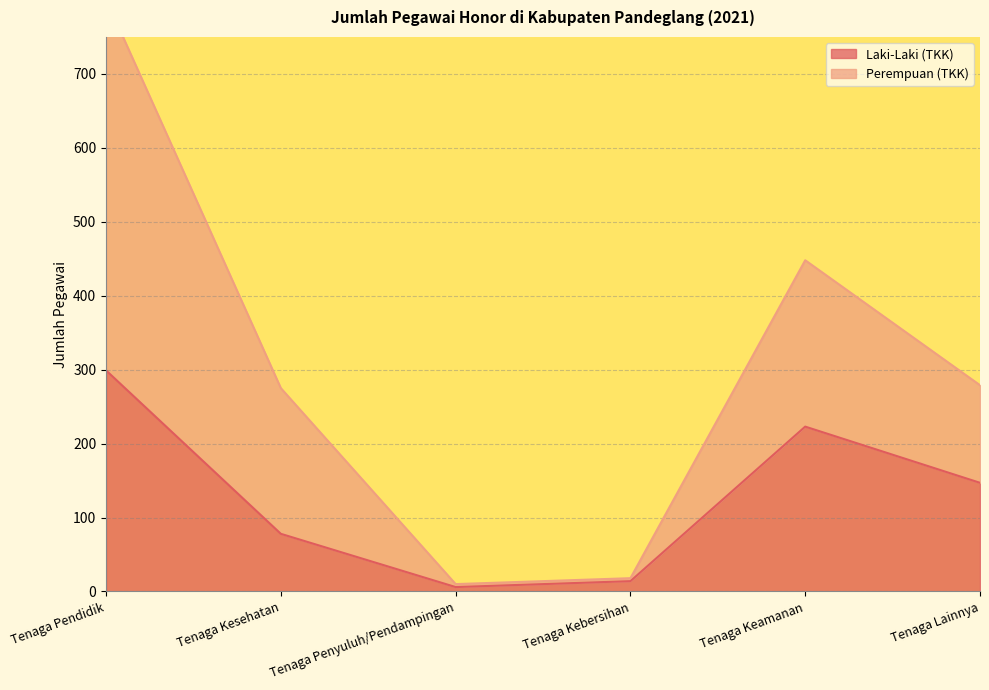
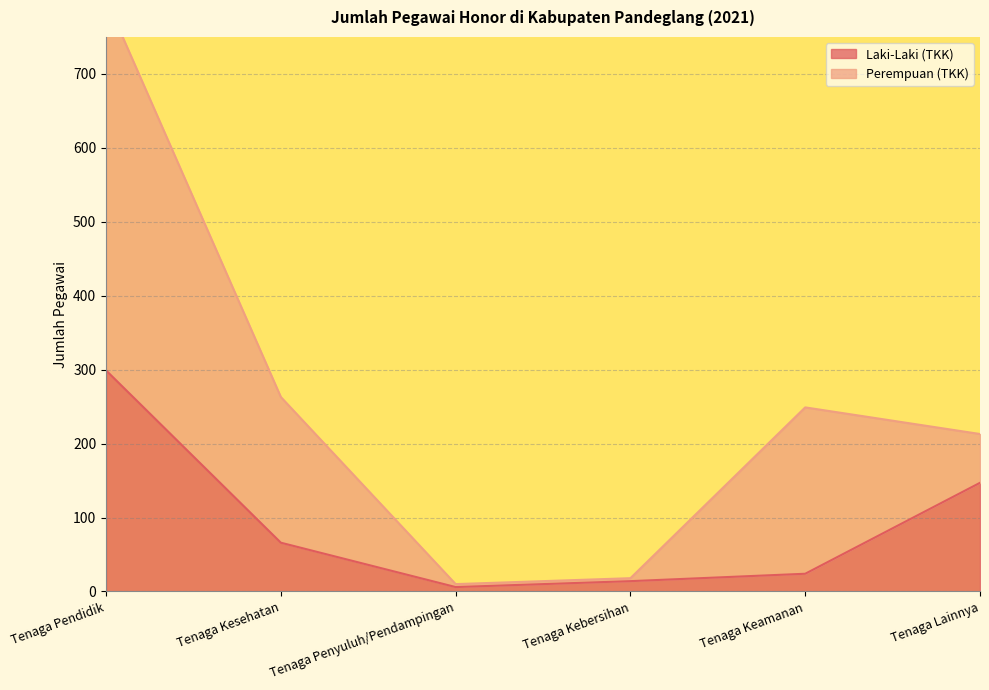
  {
    "Laki-Laki (TKK)": {
      "Tenaga Pendidik": 300,
-     "Tenaga Kesehatan": 80,
+     "Tenaga Kesehatan": 70,
      "Tenaga Penyuluh/Pendampingan": 10,
      "Tenaga Kebersihan": 10,
-     "Tenaga Keamanan": 220,
+     "Tenaga Keamanan": 20,
      "Tenaga Lainnya": 150
    },
    "Perempuan (TKK)": {
      "Tenaga Kesehatan": 200,
      "Tenaga Penyuluh/Pendampingan": 0,
      "Tenaga Kebersihan": 0,
      "Tenaga Keamanan": 230,
-     "Tenaga Lainnya": 130
+     "Tenaga Lainnya": 70
    }
  }
